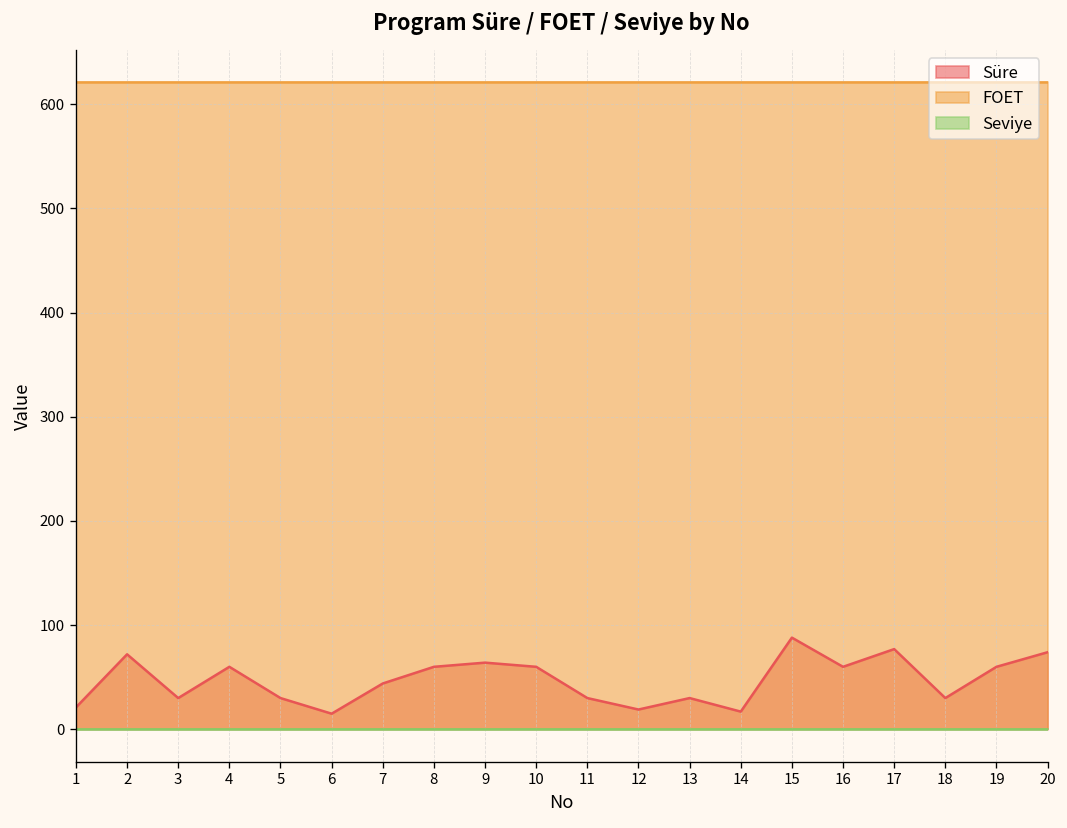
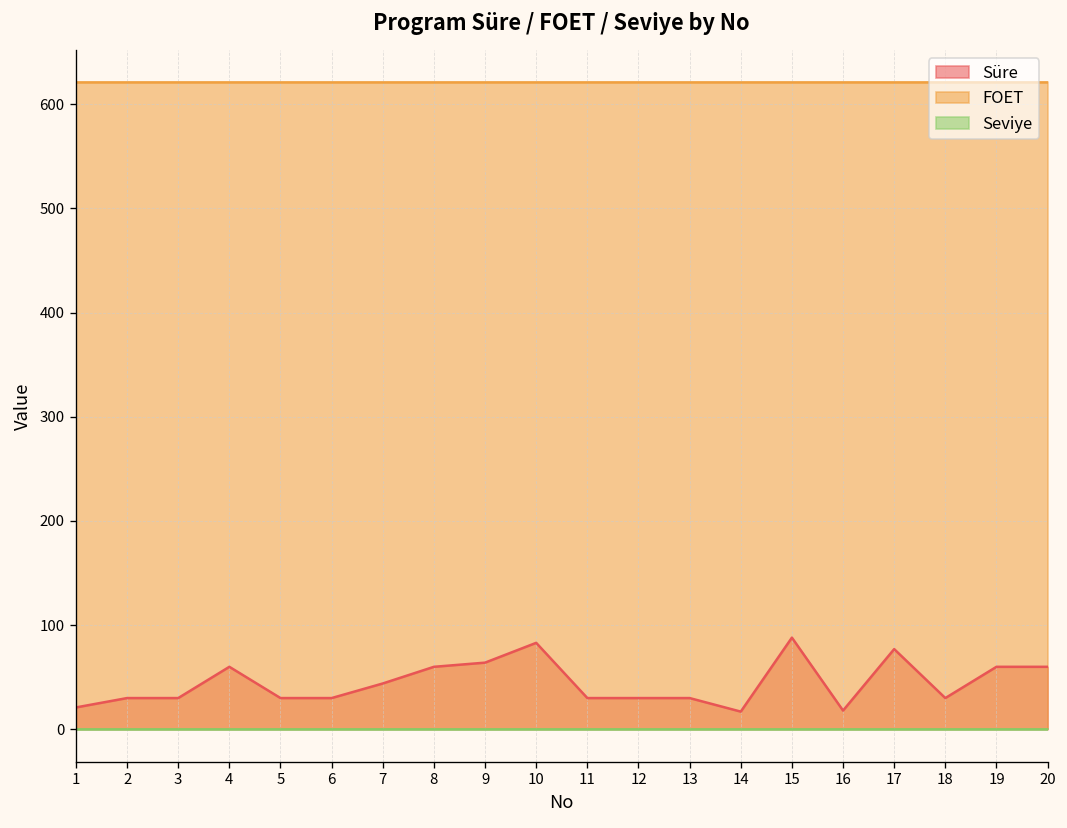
  {
    "Süre": {
      "1": 20,
-     "2": 70,
+     "2": 30,
      "3": 30,
      "4": 60,
      "5": 30,
-     "6": 20,
+     "6": 30,
      "7": 40,
      "8": 60,
      "9": 60,
-     "10": 60,
+     "10": 80,
      "11": 30,
-     "12": 20,
+     "12": 30,
      "13": 30,
      "14": 20,
      "15": 90,
-     "16": 60,
+     "16": 20,
      "17": 80,
      "18": 30,
      "19": 60,
-     "20": 70
+     "20": 60
    },
    "FOET": {
      "1": 620,
      "2": 620,
      "3": 620,
      "4": 620,
      "5": 620,
      "6": 620,
      "7": 620,
      "8": 620,
      "9": 620,
      "10": 620,
      "11": 620,
      "12": 620,
      "13": 620,
      "14": 620,
      "15": 620,
      "16": 620,
      "17": 620,
      "20": 620
    },
    "Seviye": {
      "1": 0,
      "2": 0,
      "3": 0,
      "4": 0,
      "5": 0,
      "6": 0,
      "7": 0,
      "8": 0,
      "9": 0,
      "10": 0,
      "11": 0,
      "12": 0,
      "13": 0,
      "14": 0,
      "15": 0,
      "16": 0,
      "17": 0,
      "18": 0,
      "19": 0,
      "20": 0
    }
  }
